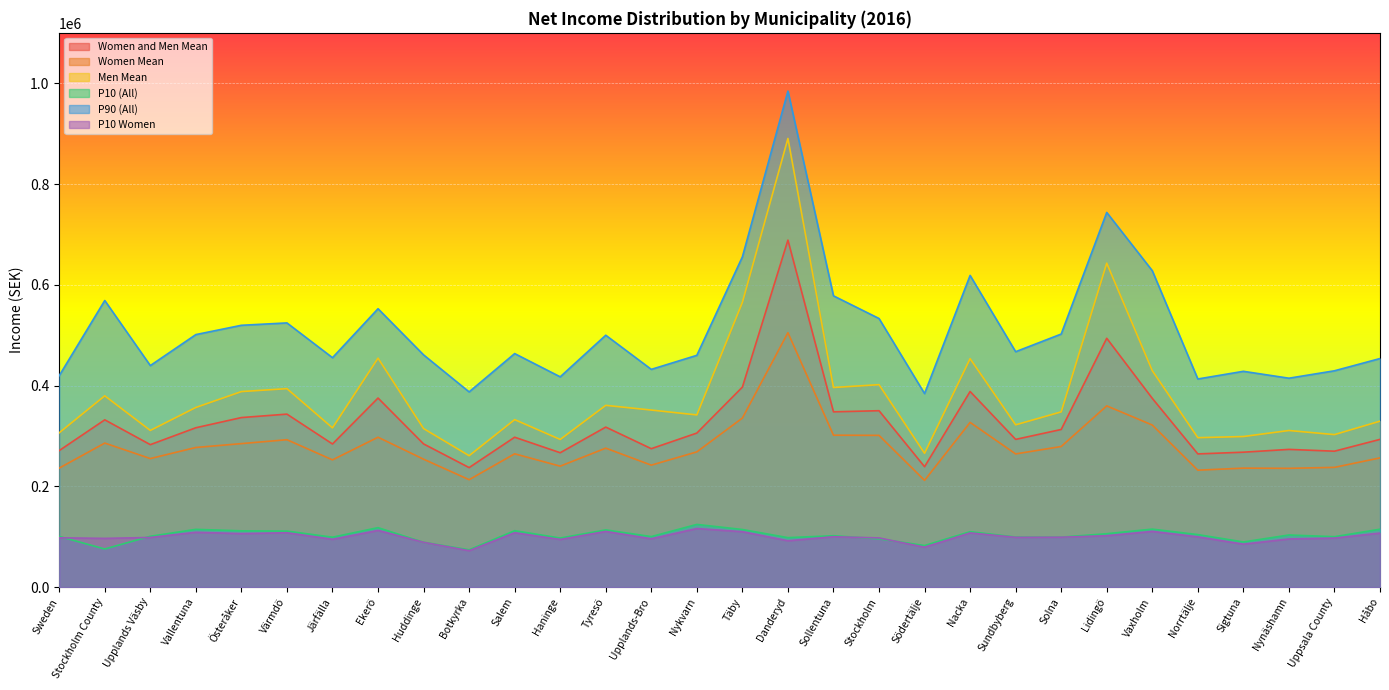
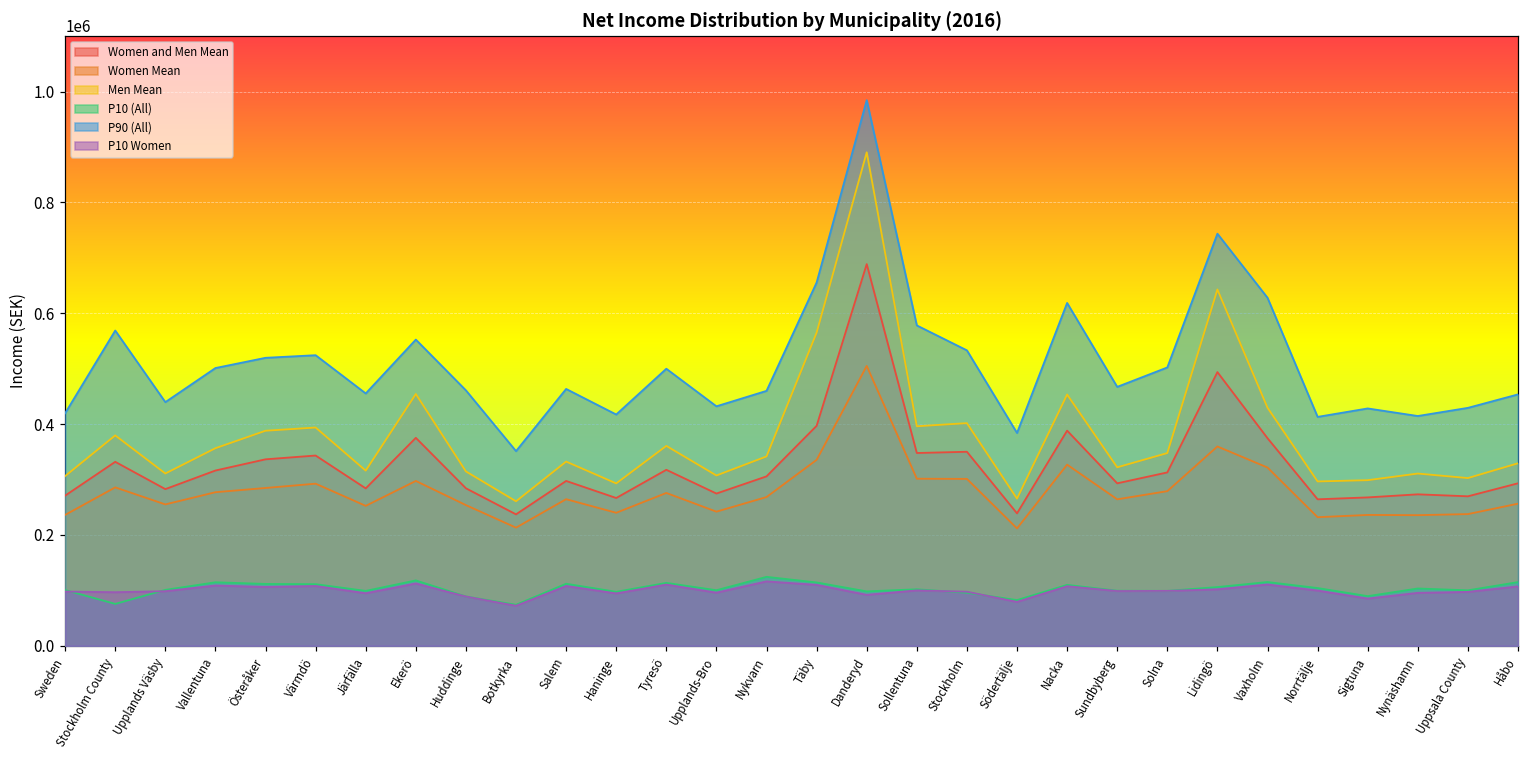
  {
    "Men Mean": {
      "Sweden": 310000,
      "Stockholm County": 380000,
      "Upplands Väsby": 310000,
      "Vallentuna": 360000,
      "Österåker": 390000,
      "Värmdö": 390000,
      "Järfälla": 320000,
      "Ekerö": 450000,
      "Huddinge": 310000,
      "Botkyrka": 260000,
      "Salem": 330000,
      "Haninge": 290000,
      "Tyresö": 360000,
-     "Upplands-Bro": 350000,
+     "Upplands-Bro": 310000,
      "Nykvarn": 340000,
      "Täby": 570000,
      "Danderyd": 890000,
      "Sollentuna": 400000,
      "Stockholm": 400000,
      "Södertälje": 270000,
      "Nacka": 450000,
      "Sundbyberg": 320000,
      "Solna": 350000,
      "Lidingö": 640000,
      "Vaxholm": 430000,
      "Norrtälje": 300000,
      "Sigtuna": 300000,
      "Nynäshamn": 310000,
      "Uppsala County": 300000,
      "Håbo": 330000
    },
    "P10 (All)": {
      "Stockholm County": 80000,
      "Vallentuna": 110000,
      "Österåker": 110000,
      "Ekerö": 120000,
      "Nykvarn": 120000,
      "Danderyd": 100000,
      "Nynäshamn": 100000,
      "Håbo": 110000
    },
    "P90 (All)": {
      "Sweden": 420000,
      "Stockholm County": 570000,
      "Upplands Väsby": 440000,
      "Vallentuna": 500000,
      "Österåker": 520000,
      "Värmdö": 520000,
      "Järfälla": 460000,
      "Ekerö": 550000,
      "Huddinge": 460000,
-     "Botkyrka": 390000,
+     "Botkyrka": 350000,
      "Salem": 460000,
      "Haninge": 420000,
      "Tyresö": 500000,
      "Upplands-Bro": 430000,
      "Nykvarn": 460000,
      "Täby": 660000,
      "Danderyd": 980000,
      "Sollentuna": 580000,
      "Stockholm": 530000,
      "Södertälje": 380000,
      "Nacka": 620000,
      "Sundbyberg": 470000,
      "Solna": 500000,
      "Lidingö": 740000,
      "Vaxholm": 630000,
      "Norrtälje": 410000,
      "Sigtuna": 430000,
      "Nynäshamn": 410000,
      "Uppsala County": 430000,
      "Håbo": 450000
    },
    "P10 Women": {
      "Stockholm County": 100000,
      "Vallentuna": 110000,
      "Österåker": 110000,
      "Ekerö": 110000,
      "Nykvarn": 120000,
      "Danderyd": 90000,
      "Nynäshamn": 100000,
      "Håbo": 110000
    }
  }
